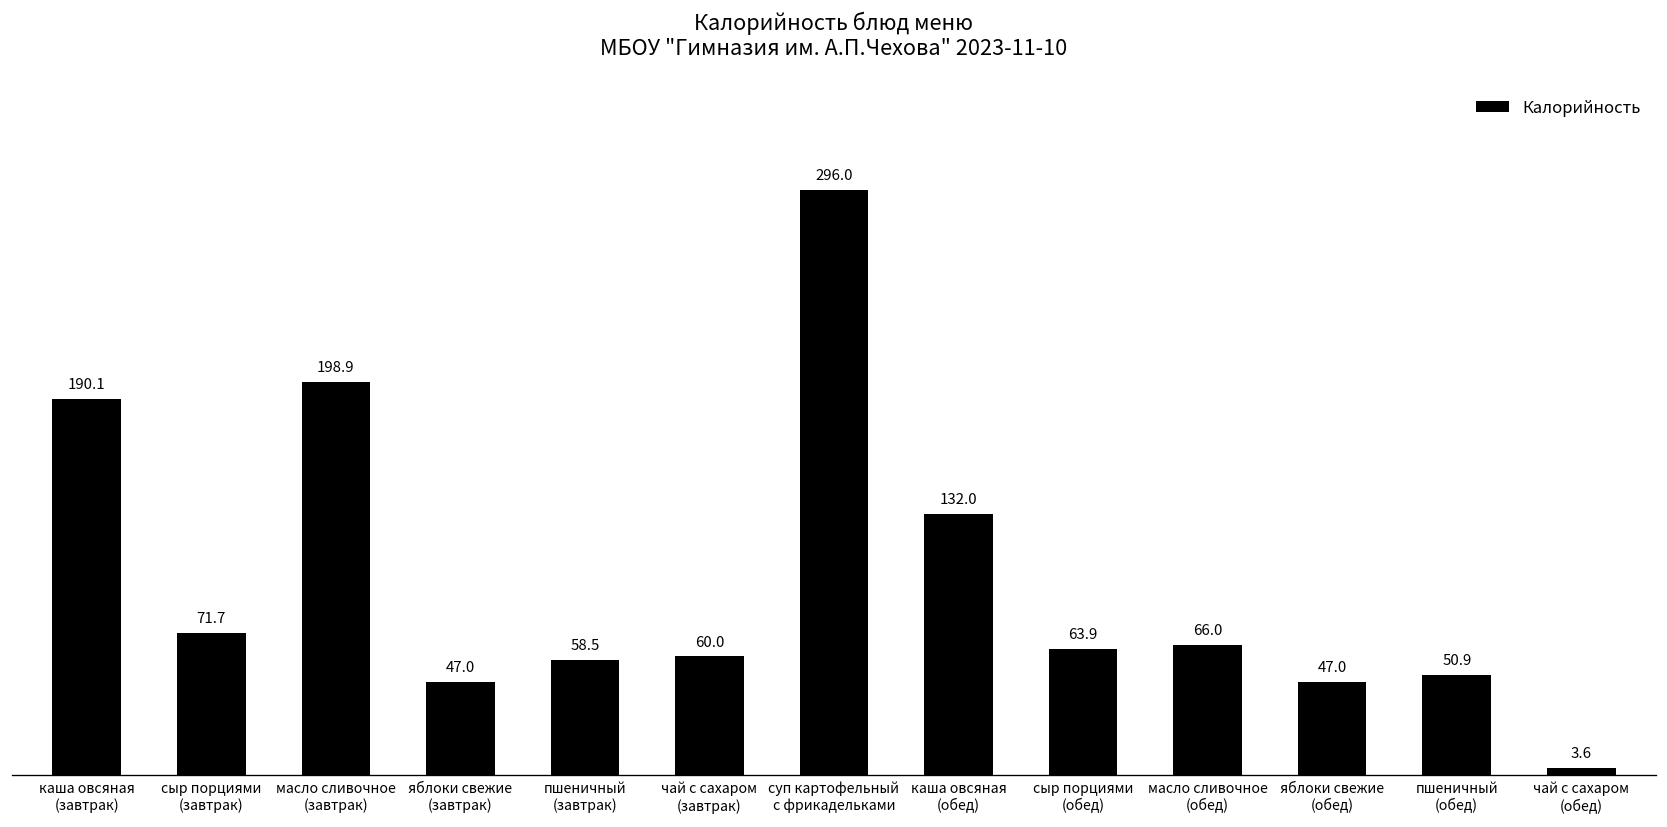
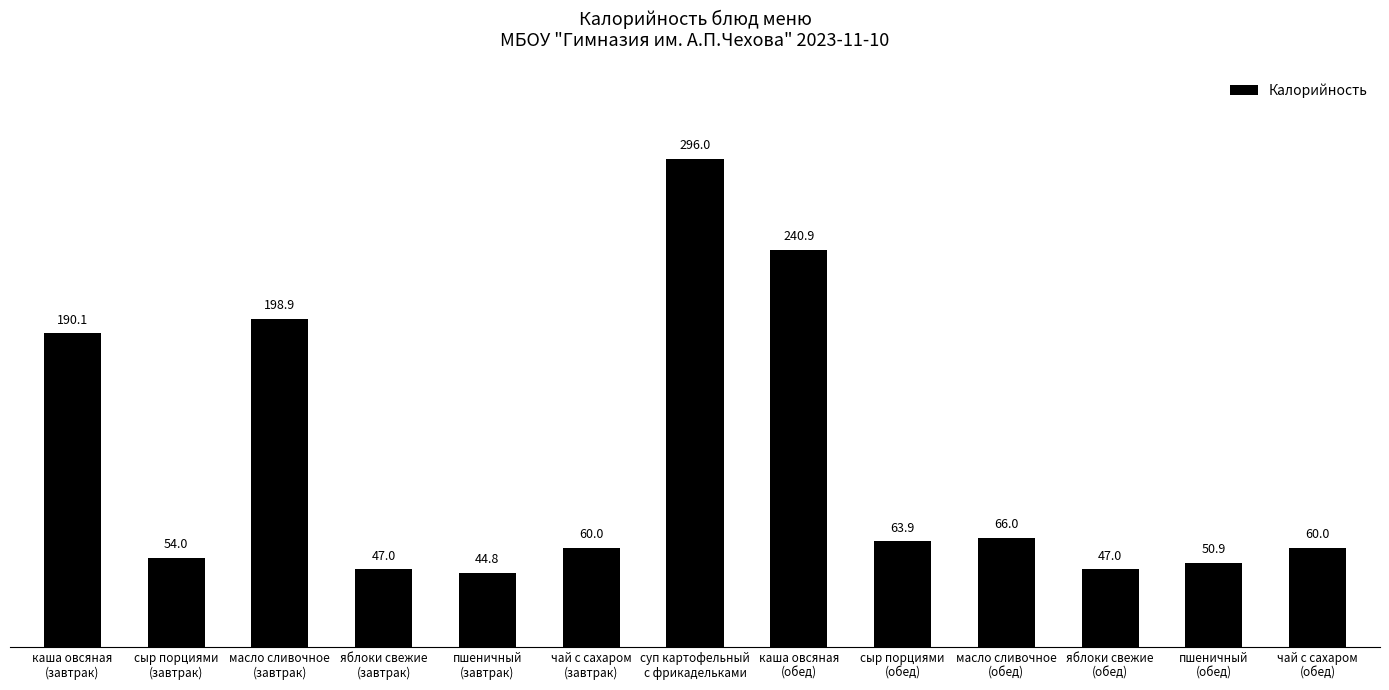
  {
    "каша овсяная (завтрак)": 190.1,
-   "сыр порциями (завтрак)": 71.7,
+   "сыр порциями (завтрак)": 54.0,
    "масло сливочное (завтрак)": 198.9,
    "яблоки свежие (завтрак)": 47.0,
-   "пшеничный (завтрак)": 58.5,
+   "пшеничный (завтрак)": 44.8,
    "чай с сахаром (завтрак)": 60.0,
    "суп картофельный с фрикадельками": 296.0,
-   "каша овсяная (обед)": 132.0,
+   "каша овсяная (обед)": 240.9,
    "сыр порциями (обед)": 63.9,
    "масло сливочное (обед)": 66.0,
    "яблоки свежие (обед)": 47.0,
    "пшеничный (обед)": 50.9,
-   "чай с сахаром (обед)": 3.6
+   "чай с сахаром (обед)": 60.0
  }
